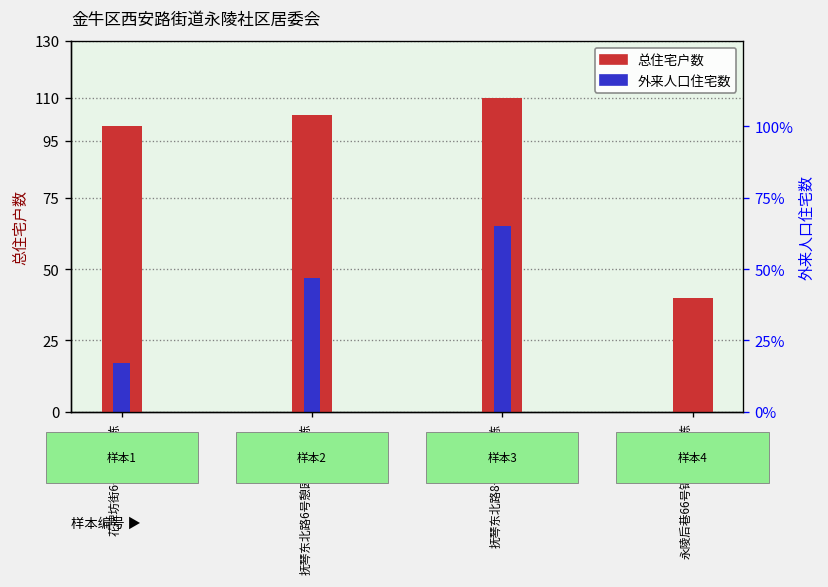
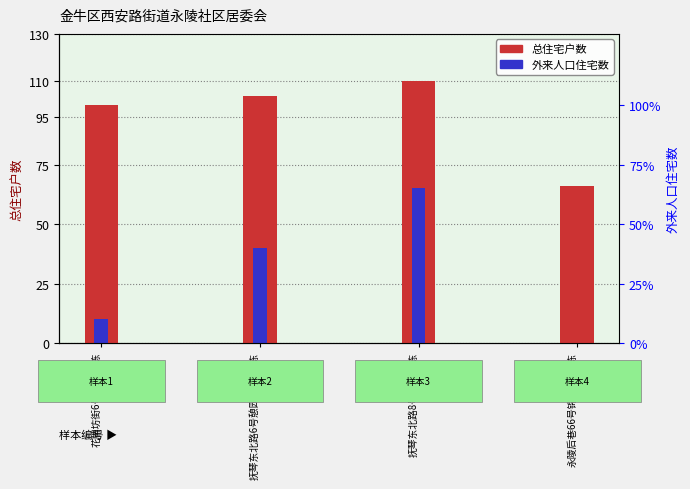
  {
    "总住宅户数": {
      "花牌坊街6号8栋、9栋": 100,
      "抚琴东北路6号憩园公寓1-2栋": 104,
      "抚琴东北路8号7栋、8栋": 110,
-     "永陵后巷66号锦城世家2栋": 40
+     "永陵后巷66号锦城世家2栋": 66
    },
    "外来人口住宅数": {
-     "花牌坊街6号8栋、9栋": 17,
-     "抚琴东北路6号憩园公寓1-2栋": 47,
+     "花牌坊街6号8栋、9栋": 10,
+     "抚琴东北路6号憩园公寓1-2栋": 40,
      "永陵后巷66号锦城世家2栋": 0
    }
  }
